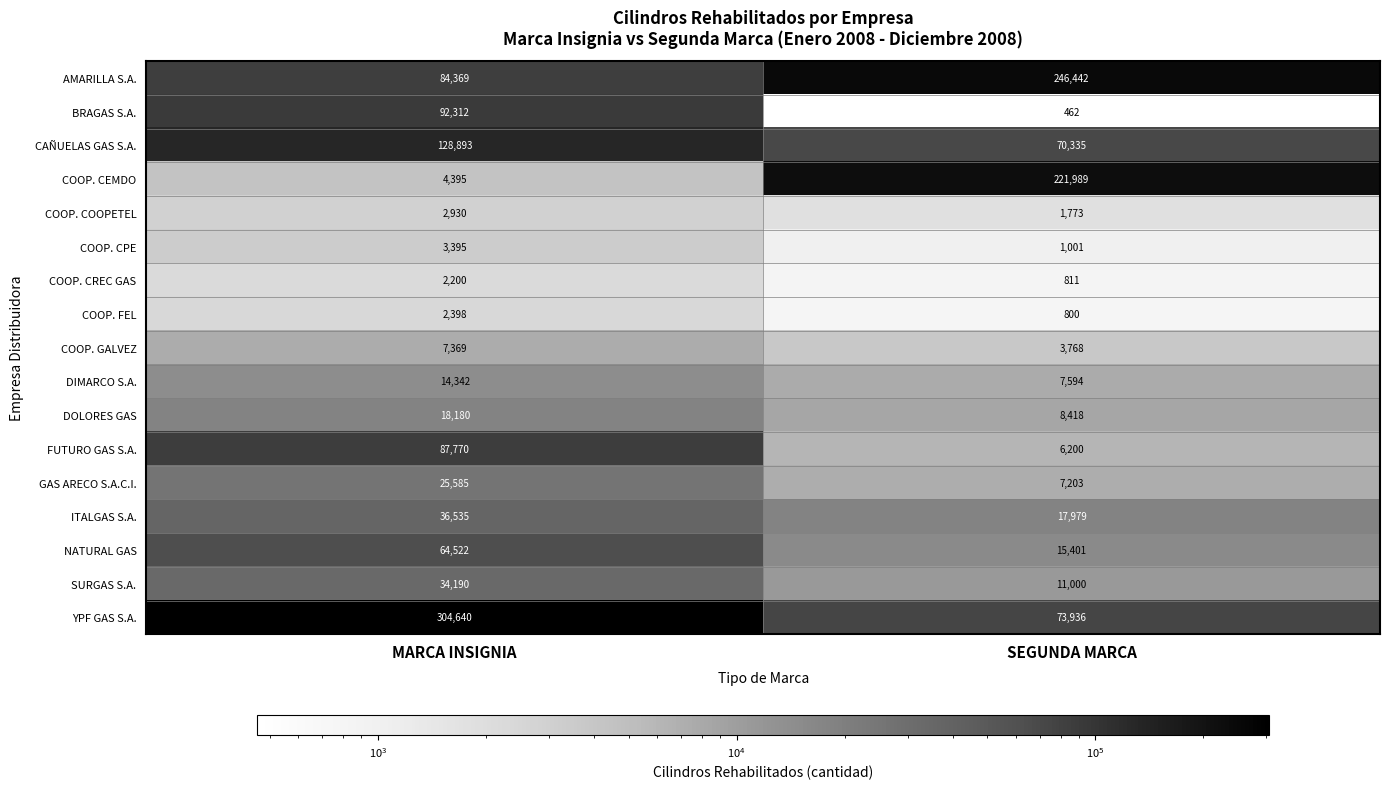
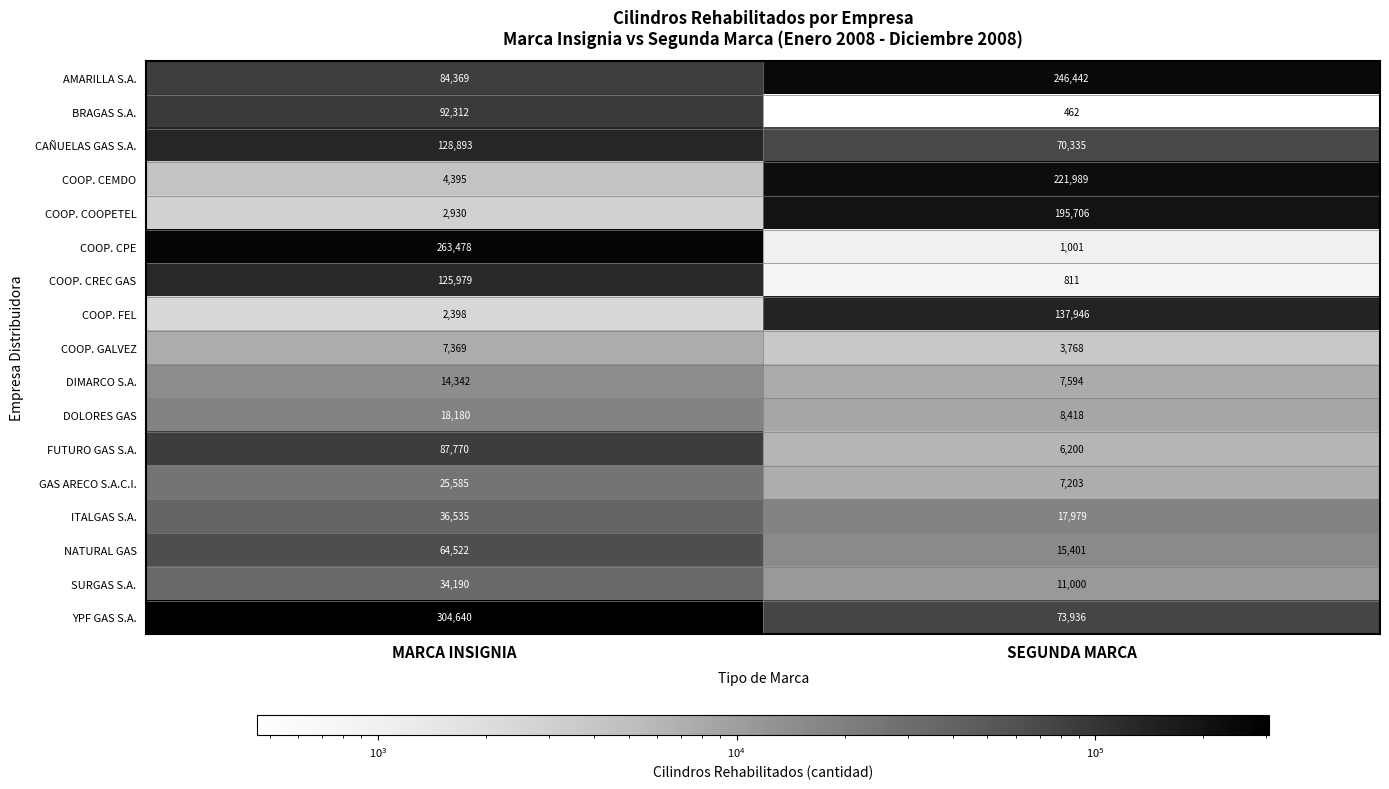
  {
    "AMARILLA S.A.": {
      "MARCA INSIGNIA": "84,369",
      "SEGUNDA MARCA": "246,442"
    },
    "BRAGAS S.A.": {
      "MARCA INSIGNIA": "92,312",
      "SEGUNDA MARCA": "462"
    },
    "CAÑUELAS GAS S.A.": {
      "MARCA INSIGNIA": "128,893",
      "SEGUNDA MARCA": "70,335"
    },
    "COOP. CEMDO": {
      "MARCA INSIGNIA": "4,395",
      "SEGUNDA MARCA": "221,989"
    },
    "COOP. COOPETEL": {
      "MARCA INSIGNIA": "2,930",
-     "SEGUNDA MARCA": "1,773"
+     "SEGUNDA MARCA": "195,706"
    },
    "COOP. CPE": {
-     "MARCA INSIGNIA": "3,395",
+     "MARCA INSIGNIA": "263,478",
      "SEGUNDA MARCA": "1,001"
    },
    "COOP. CREC GAS": {
-     "MARCA INSIGNIA": "2,200",
+     "MARCA INSIGNIA": "125,979",
      "SEGUNDA MARCA": "811"
    },
    "COOP. FEL": {
      "MARCA INSIGNIA": "2,398",
-     "SEGUNDA MARCA": "800"
+     "SEGUNDA MARCA": "137,946"
    },
    "COOP. GALVEZ": {
      "MARCA INSIGNIA": "7,369",
      "SEGUNDA MARCA": "3,768"
    },
    "DIMARCO S.A.": {
      "MARCA INSIGNIA": "14,342",
      "SEGUNDA MARCA": "7,594"
    },
    "DOLORES GAS": {
      "MARCA INSIGNIA": "18,180",
      "SEGUNDA MARCA": "8,418"
    },
    "FUTURO GAS S.A.": {
      "MARCA INSIGNIA": "87,770",
      "SEGUNDA MARCA": "6,200"
    },
    "GAS ARECO S.A.C.I.": {
      "MARCA INSIGNIA": "25,585",
      "SEGUNDA MARCA": "7,203"
    },
    "ITALGAS S.A.": {
      "MARCA INSIGNIA": "36,535",
      "SEGUNDA MARCA": "17,979"
    },
    "NATURAL GAS": {
      "MARCA INSIGNIA": "64,522",
      "SEGUNDA MARCA": "15,401"
    },
    "SURGAS S.A.": {
      "MARCA INSIGNIA": "34,190",
      "SEGUNDA MARCA": "11,000"
    },
    "YPF GAS S.A.": {
      "MARCA INSIGNIA": "304,640",
      "SEGUNDA MARCA": "73,936"
    }
  }
